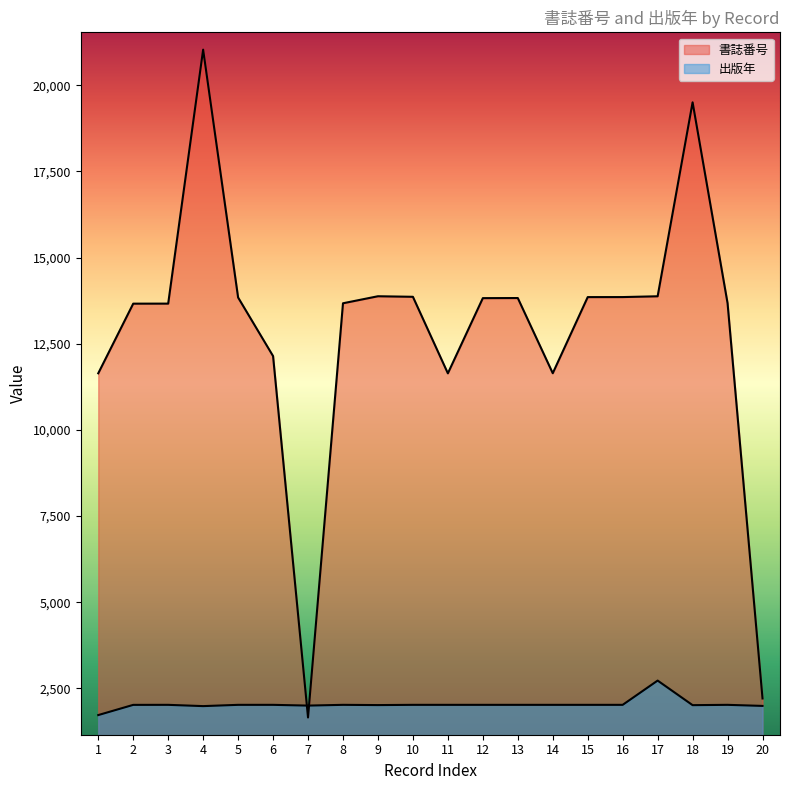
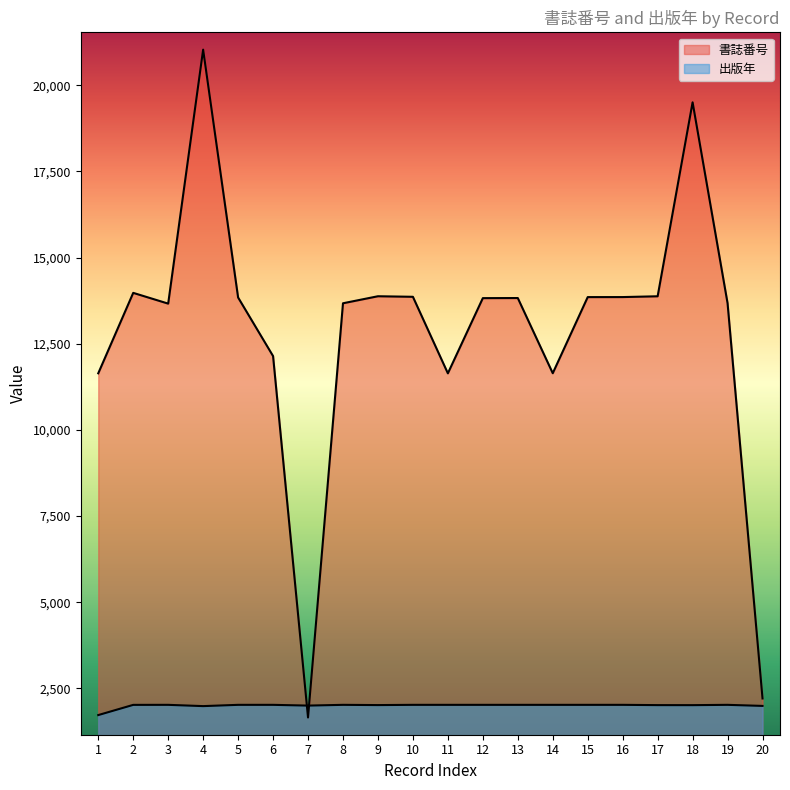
  {
    "書誌番号": {
      "1": "11,600",
-     "2": "13,700",
+     "2": "14,000",
      "3": "13,700",
      "4": "21,000",
      "5": "13,800",
      "6": "12,100",
      "7": "1,700",
      "8": "13,700",
      "9": "13,900",
      "10": "13,900",
      "11": "11,600",
      "12": "13,800",
      "13": "13,800",
      "14": "11,600",
      "15": "13,900",
      "16": "13,900",
      "17": "13,900",
      "18": "19,500",
      "19": "13,700",
      "20": "2,200"
    },
    "出版年": {
      "1": "1,700",
      "2": "2,000",
      "3": "2,000",
      "4": "2,000",
      "5": "2,000",
      "6": "2,000",
      "7": "2,000",
      "8": "2,000",
      "9": "2,000",
      "10": "2,000",
      "11": "2,000",
      "12": "2,000",
      "13": "2,000",
      "14": "2,000",
      "15": "2,000",
      "16": "2,000",
-     "17": "2,700",
+     "17": "2,000",
      "18": "2,000",
      "19": "2,000",
      "20": "2,000"
    }
  }
